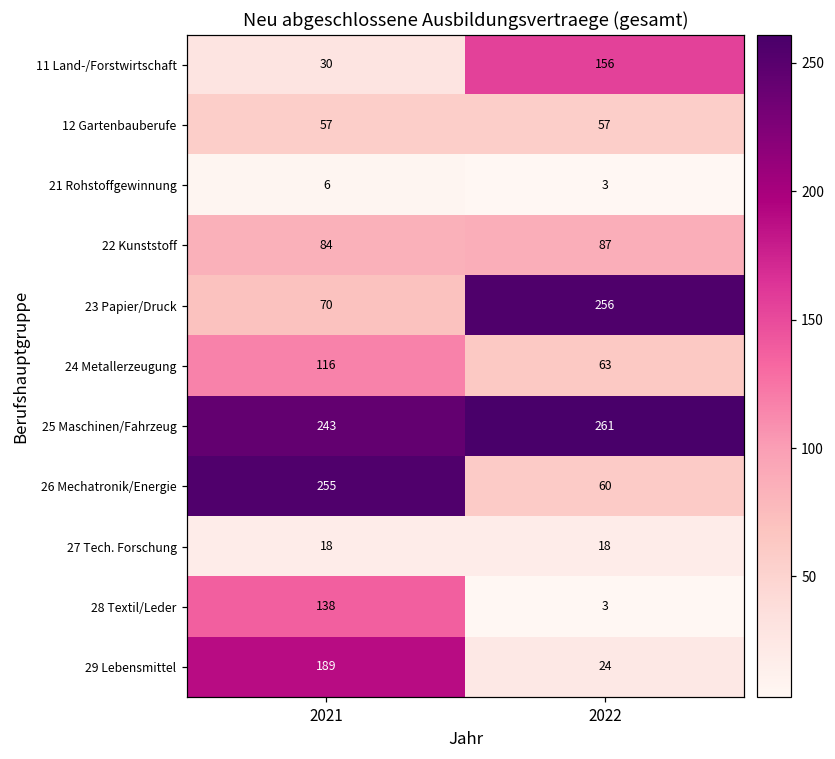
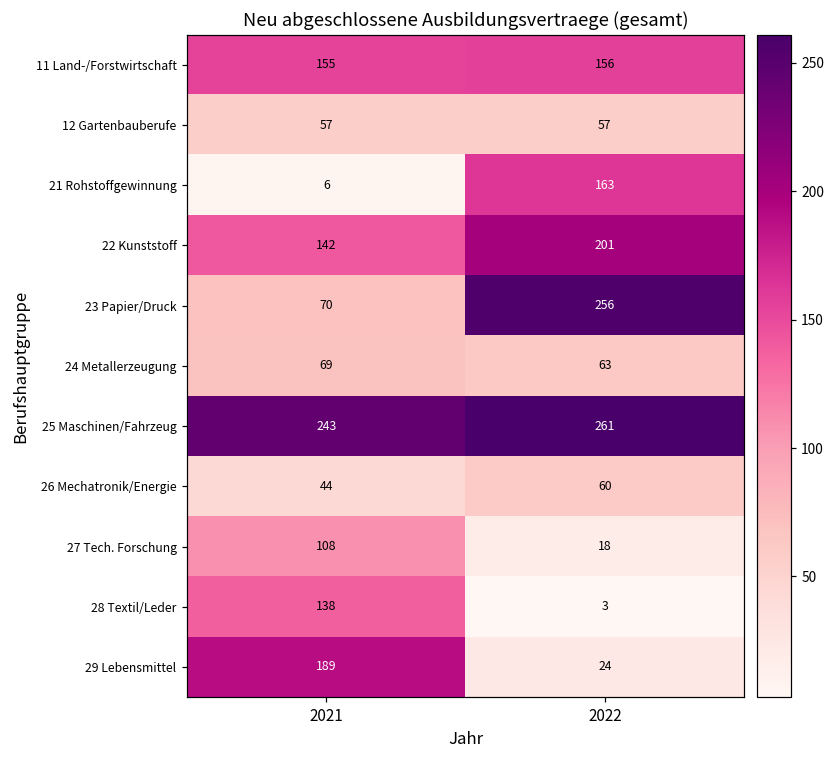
  {
    "11 Land-/Forstwirtschaft": {
-     "2021": 30,
+     "2021": 155,
      "2022": 156
    },
    "12 Gartenbauberufe": {
      "2021": 57,
      "2022": 57
    },
    "21 Rohstoffgewinnung": {
      "2021": 6,
-     "2022": 3
+     "2022": 163
    },
    "22 Kunststoff": {
-     "2021": 84,
-     "2022": 87
+     "2021": 142,
+     "2022": 201
    },
    "23 Papier/Druck": {
      "2021": 70,
      "2022": 256
    },
    "24 Metallerzeugung": {
-     "2021": 116,
+     "2021": 69,
      "2022": 63
    },
    "25 Maschinen/Fahrzeug": {
      "2021": 243,
      "2022": 261
    },
    "26 Mechatronik/Energie": {
-     "2021": 255,
+     "2021": 44,
      "2022": 60
    },
    "27 Tech. Forschung": {
-     "2021": 18,
+     "2021": 108,
      "2022": 18
    },
    "28 Textil/Leder": {
      "2021": 138,
      "2022": 3
    },
    "29 Lebensmittel": {
      "2021": 189,
      "2022": 24
    }
  }
